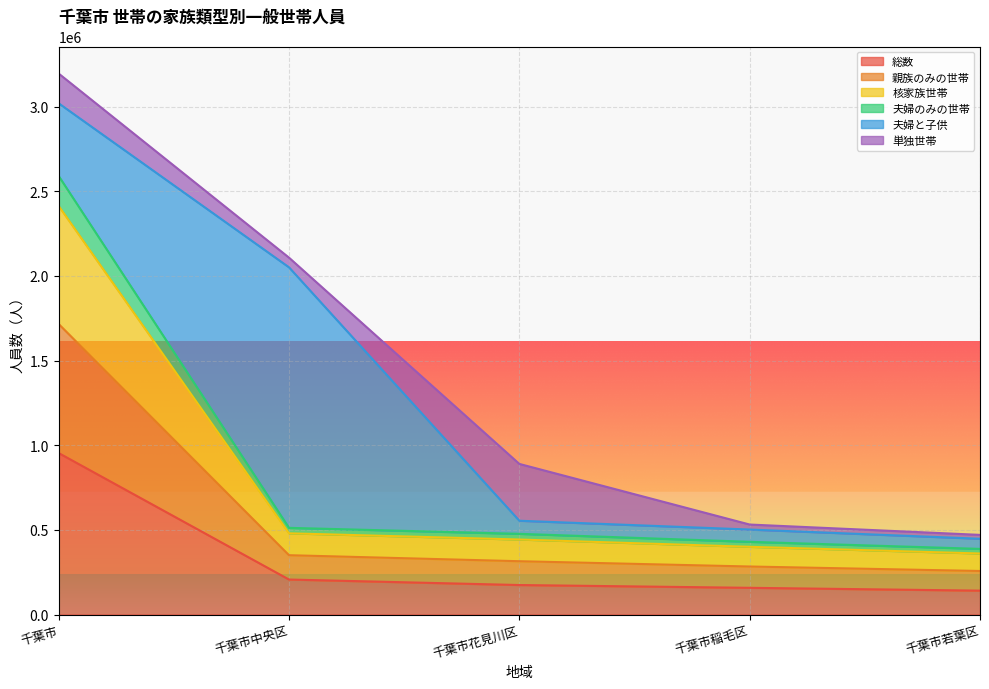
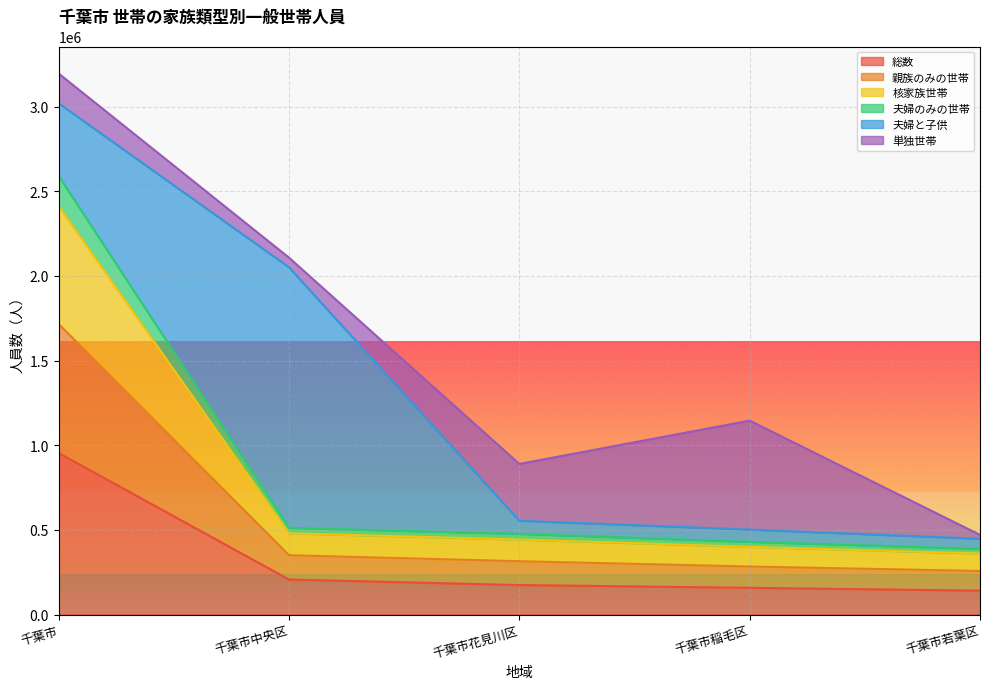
  {
    "核家族世帯": {
      "千葉市": 700000,
      "千葉市中央区": 130000,
      "千葉市花見川区": 130000,
      "千葉市稲毛区": 120000,
      "千葉市若葉区": 100000
    },
    "夫婦のみの世帯": {
      "千葉市": 180000,
      "千葉市中央区": 30000,
      "千葉市花見川区": 30000,
      "千葉市稲毛区": 30000,
      "千葉市若葉区": 30000
    },
    "夫婦と子供": {
      "千葉市": 430000,
      "千葉市中央区": 1540000,
      "千葉市花見川区": 80000,
      "千葉市稲毛区": 70000,
      "千葉市若葉区": 60000
    },
    "単独世帯": {
      "千葉市": 180000,
      "千葉市中央区": 60000,
      "千葉市花見川区": 340000,
-     "千葉市稲毛区": 30000,
+     "千葉市稲毛区": 640000,
      "千葉市若葉区": 20000
    }
  }
